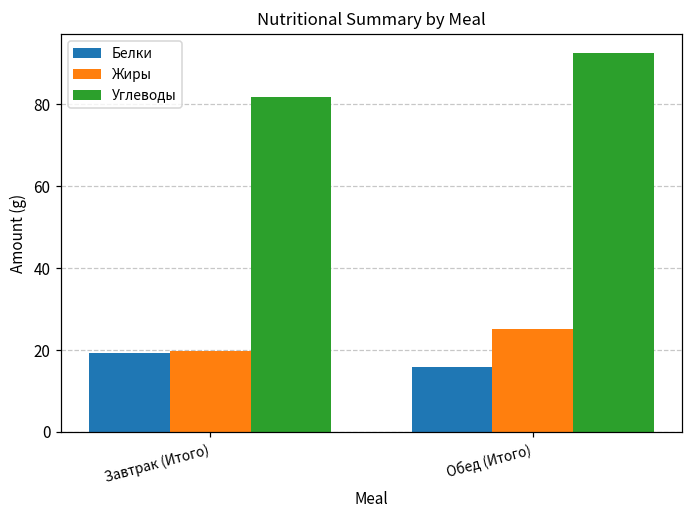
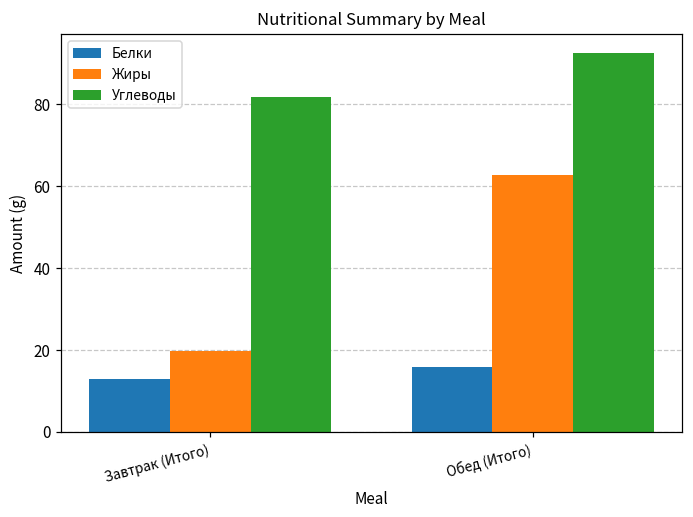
  {
    "Белки": {
-     "Завтрак (Итого)": 19,
+     "Завтрак (Итого)": 13,
      "Обед (Итого)": 16
    },
    "Жиры": {
      "Завтрак (Итого)": 20,
-     "Обед (Итого)": 25
+     "Обед (Итого)": 63
    },
    "Углеводы": {
      "Завтрак (Итого)": 82,
      "Обед (Итого)": 92
    }
  }
